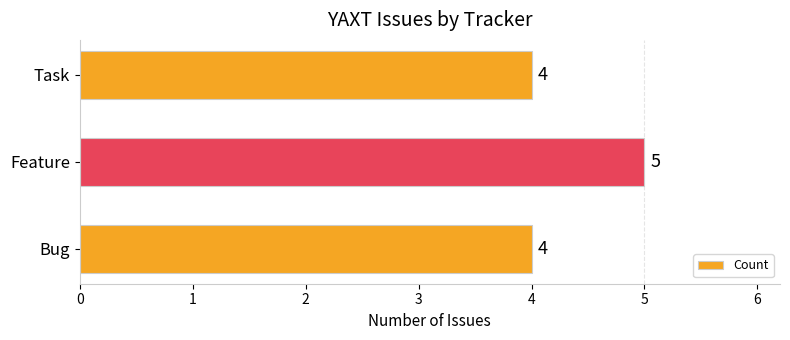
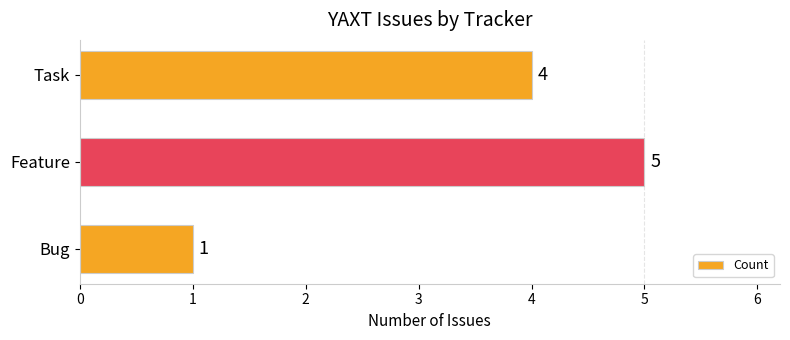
  {
    "Task": 4,
    "Feature": 5,
-   "Bug": 4
+   "Bug": 1
  }
